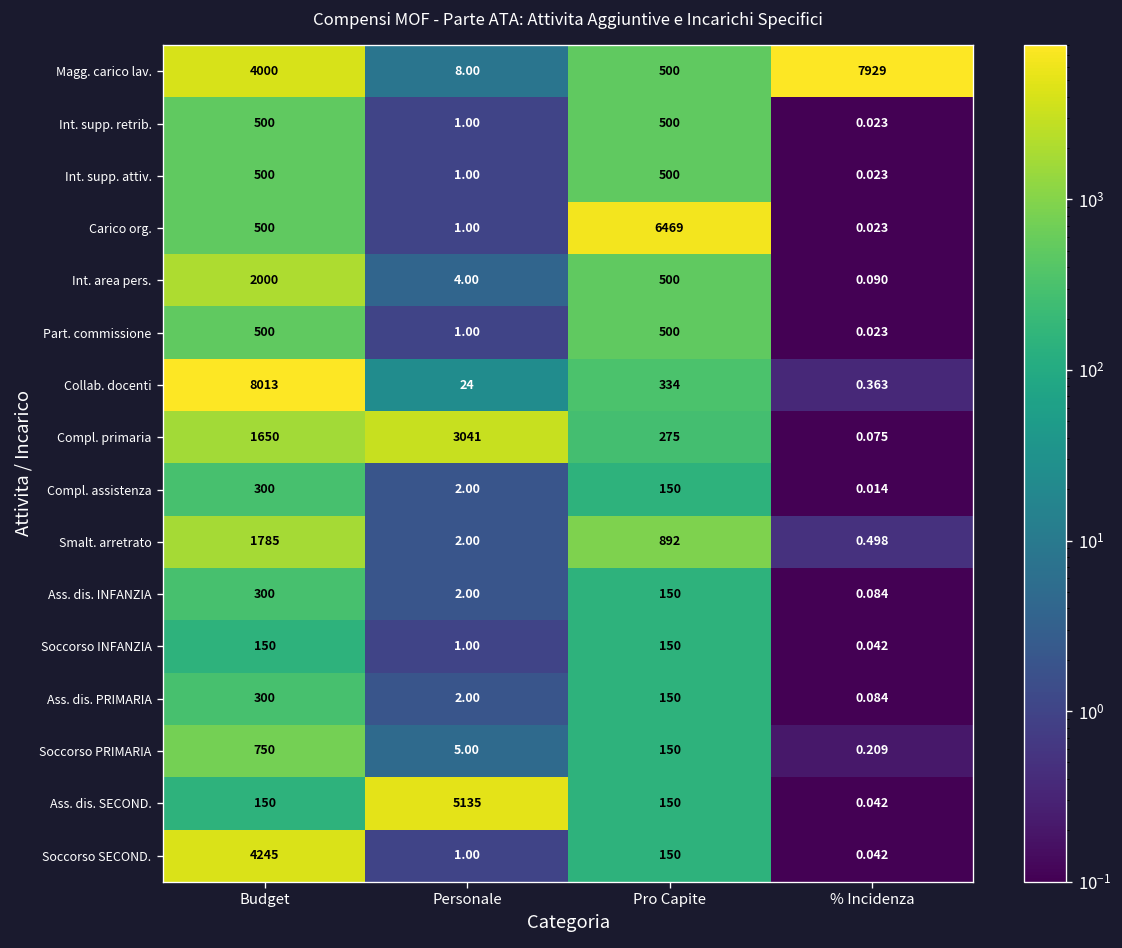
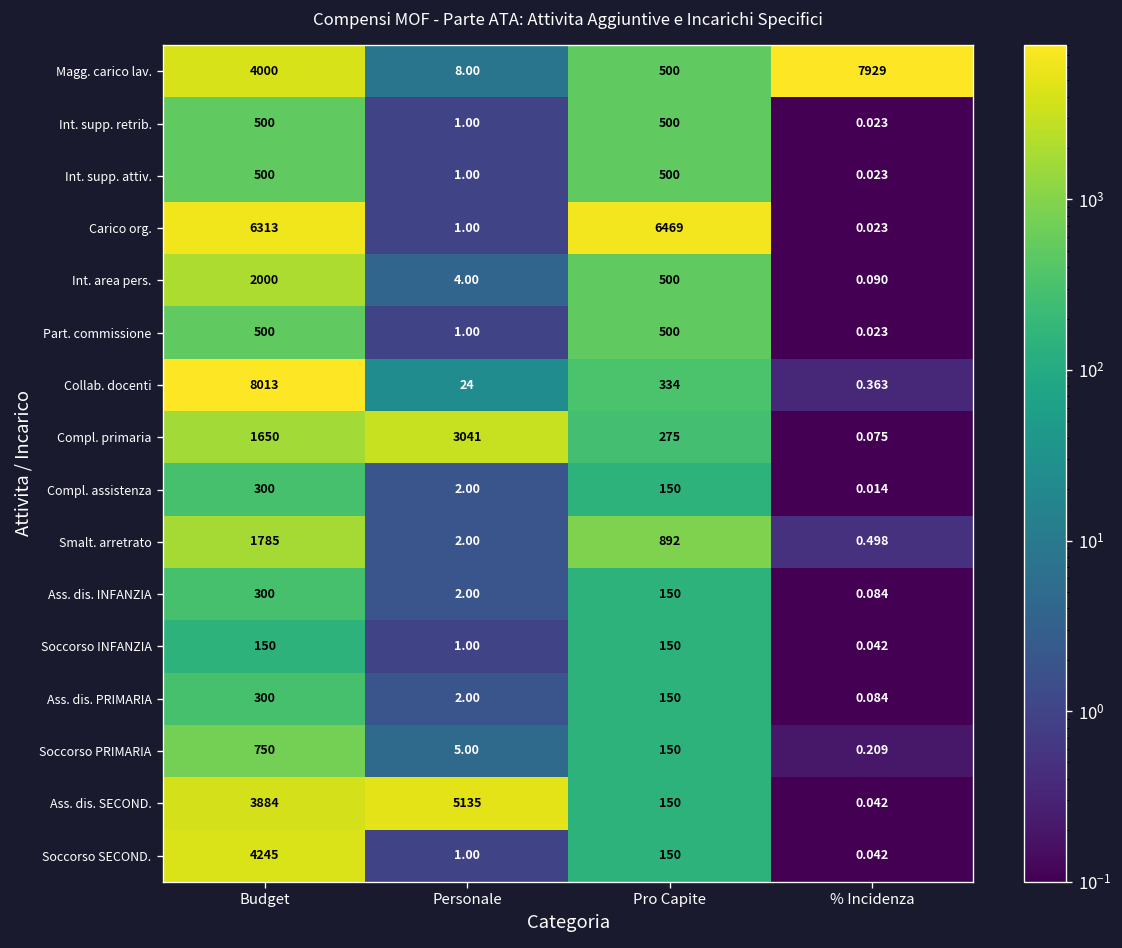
  {
    "Magg. carico lav.": {
      "Budget": 4000,
      "Personale": 8.00,
      "Pro Capite": 500,
      "% Incidenza": 7929
    },
    "Int. supp. retrib.": {
      "Budget": 500,
      "Personale": 1.00,
      "Pro Capite": 500,
      "% Incidenza": 0.023
    },
    "Int. supp. attiv.": {
      "Budget": 500,
      "Personale": 1.00,
      "Pro Capite": 500,
      "% Incidenza": 0.023
    },
    "Carico org.": {
-     "Budget": 500,
+     "Budget": 6313,
      "Personale": 1.00,
      "Pro Capite": 6469,
      "% Incidenza": 0.023
    },
    "Int. area pers.": {
      "Budget": 2000,
      "Personale": 4.00,
      "Pro Capite": 500,
      "% Incidenza": 0.090
    },
    "Part. commissione": {
      "Budget": 500,
      "Personale": 1.00,
      "Pro Capite": 500,
      "% Incidenza": 0.023
    },
    "Collab. docenti": {
      "Budget": 8013,
      "Personale": 24,
      "Pro Capite": 334,
      "% Incidenza": 0.363
    },
    "Compl. primaria": {
      "Budget": 1650,
      "Personale": 3041,
      "Pro Capite": 275,
      "% Incidenza": 0.075
    },
    "Compl. assistenza": {
      "Budget": 300,
      "Personale": 2.00,
      "Pro Capite": 150,
      "% Incidenza": 0.014
    },
    "Smalt. arretrato": {
      "Budget": 1785,
      "Personale": 2.00,
      "Pro Capite": 892,
      "% Incidenza": 0.498
    },
    "Ass. dis. INFANZIA": {
      "Budget": 300,
      "Personale": 2.00,
      "Pro Capite": 150,
      "% Incidenza": 0.084
    },
    "Soccorso INFANZIA": {
      "Budget": 150,
      "Personale": 1.00,
      "Pro Capite": 150,
      "% Incidenza": 0.042
    },
    "Ass. dis. PRIMARIA": {
      "Budget": 300,
      "Personale": 2.00,
      "Pro Capite": 150,
      "% Incidenza": 0.084
    },
    "Soccorso PRIMARIA": {
      "Budget": 750,
      "Personale": 5.00,
      "Pro Capite": 150,
      "% Incidenza": 0.209
    },
    "Ass. dis. SECOND.": {
-     "Budget": 150,
+     "Budget": 3884,
      "Personale": 5135,
      "Pro Capite": 150,
      "% Incidenza": 0.042
    },
    "Soccorso SECOND.": {
      "Budget": 4245,
      "Personale": 1.00,
      "Pro Capite": 150,
      "% Incidenza": 0.042
    }
  }
